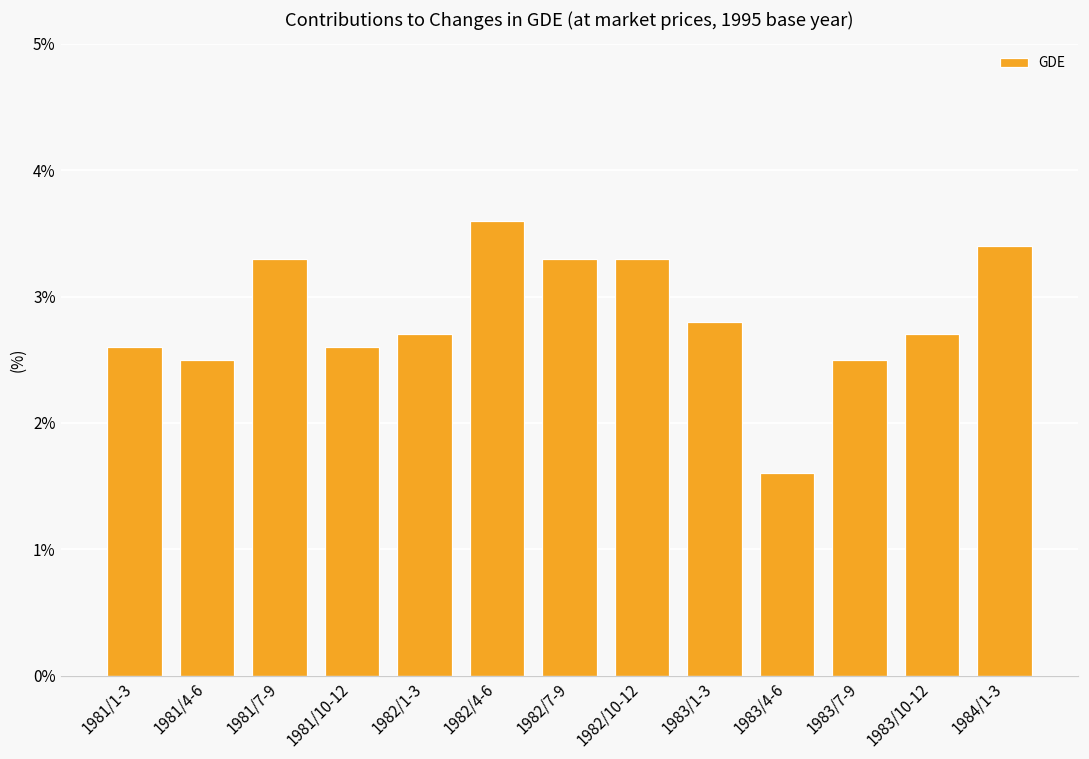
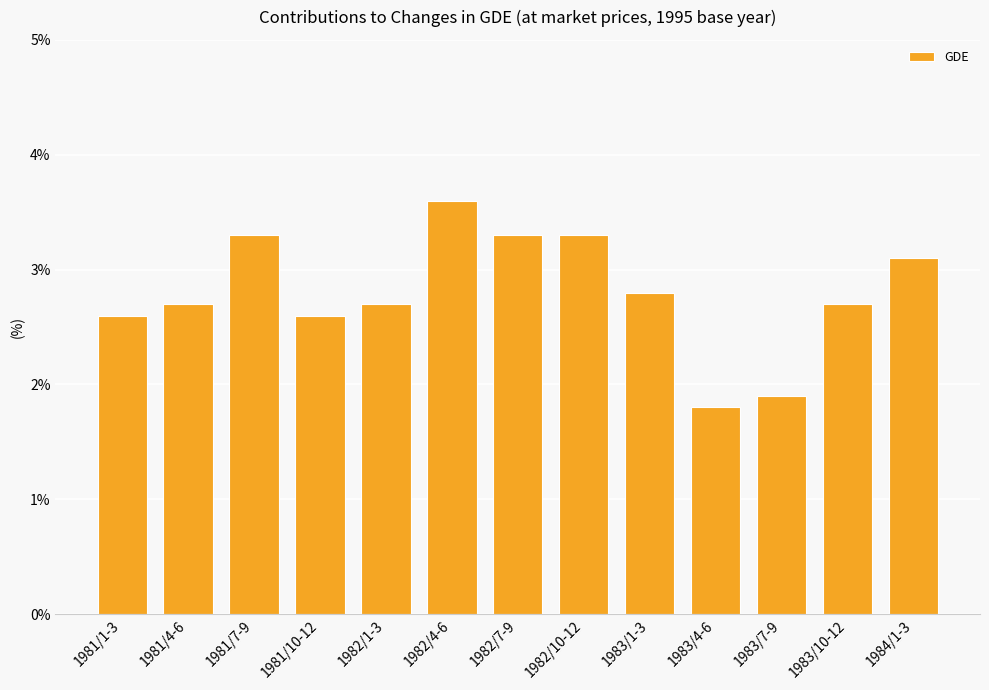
  {
    "1981/1-3": "2.6%",
-   "1981/4-6": "2.5%",
+   "1981/4-6": "2.7%",
    "1981/7-9": "3.3%",
    "1981/10-12": "2.6%",
    "1982/1-3": "2.7%",
    "1982/4-6": "3.6%",
    "1982/7-9": "3.3%",
    "1982/10-12": "3.3%",
    "1983/1-3": "2.8%",
-   "1983/4-6": "1.6%",
-   "1983/7-9": "2.5%",
+   "1983/4-6": "1.8%",
+   "1983/7-9": "1.9%",
    "1983/10-12": "2.7%",
-   "1984/1-3": "3.4%"
+   "1984/1-3": "3.1%"
  }
